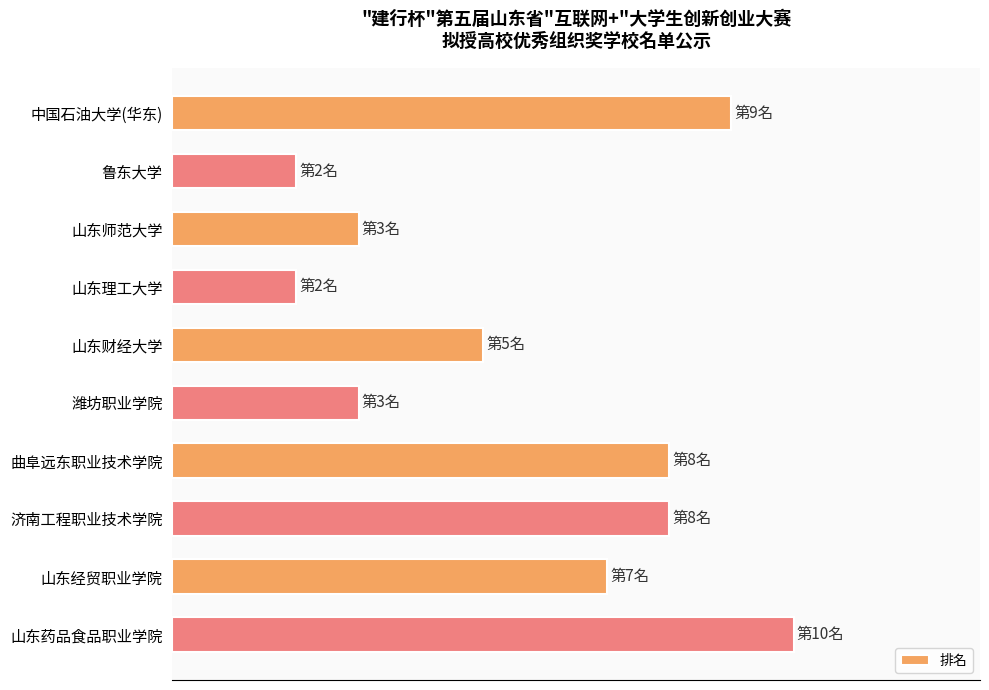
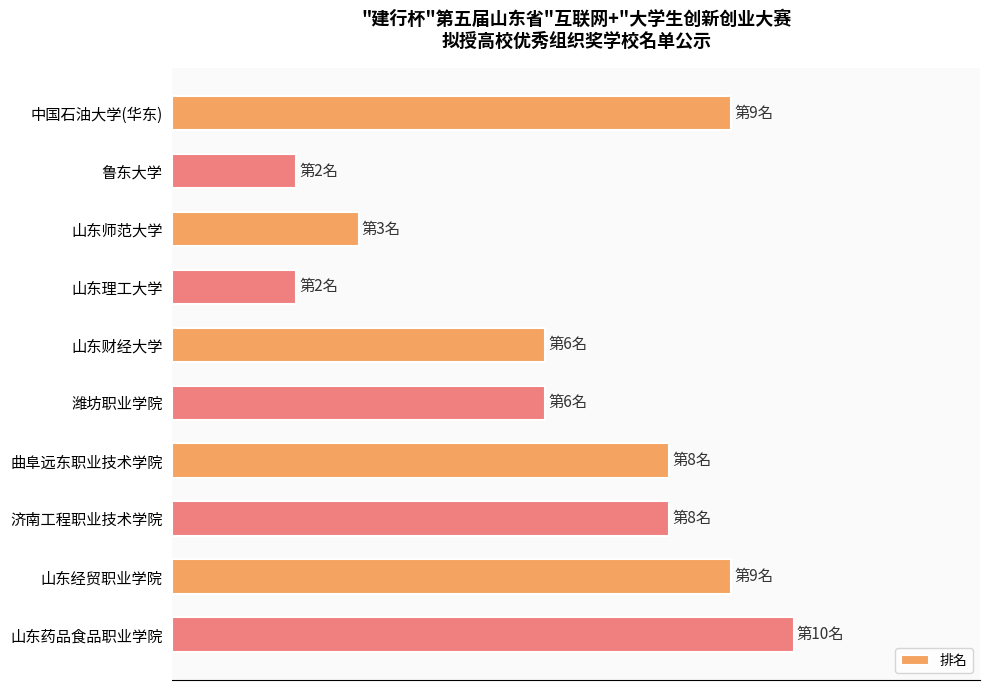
  {
-   "山东财经大学": "5名",
-   "潍坊职业学院": "3名",
-   "山东经贸职业学院": "7名"
+   "山东财经大学": "6名",
+   "潍坊职业学院": "6名",
+   "山东经贸职业学院": "9名"
  }
